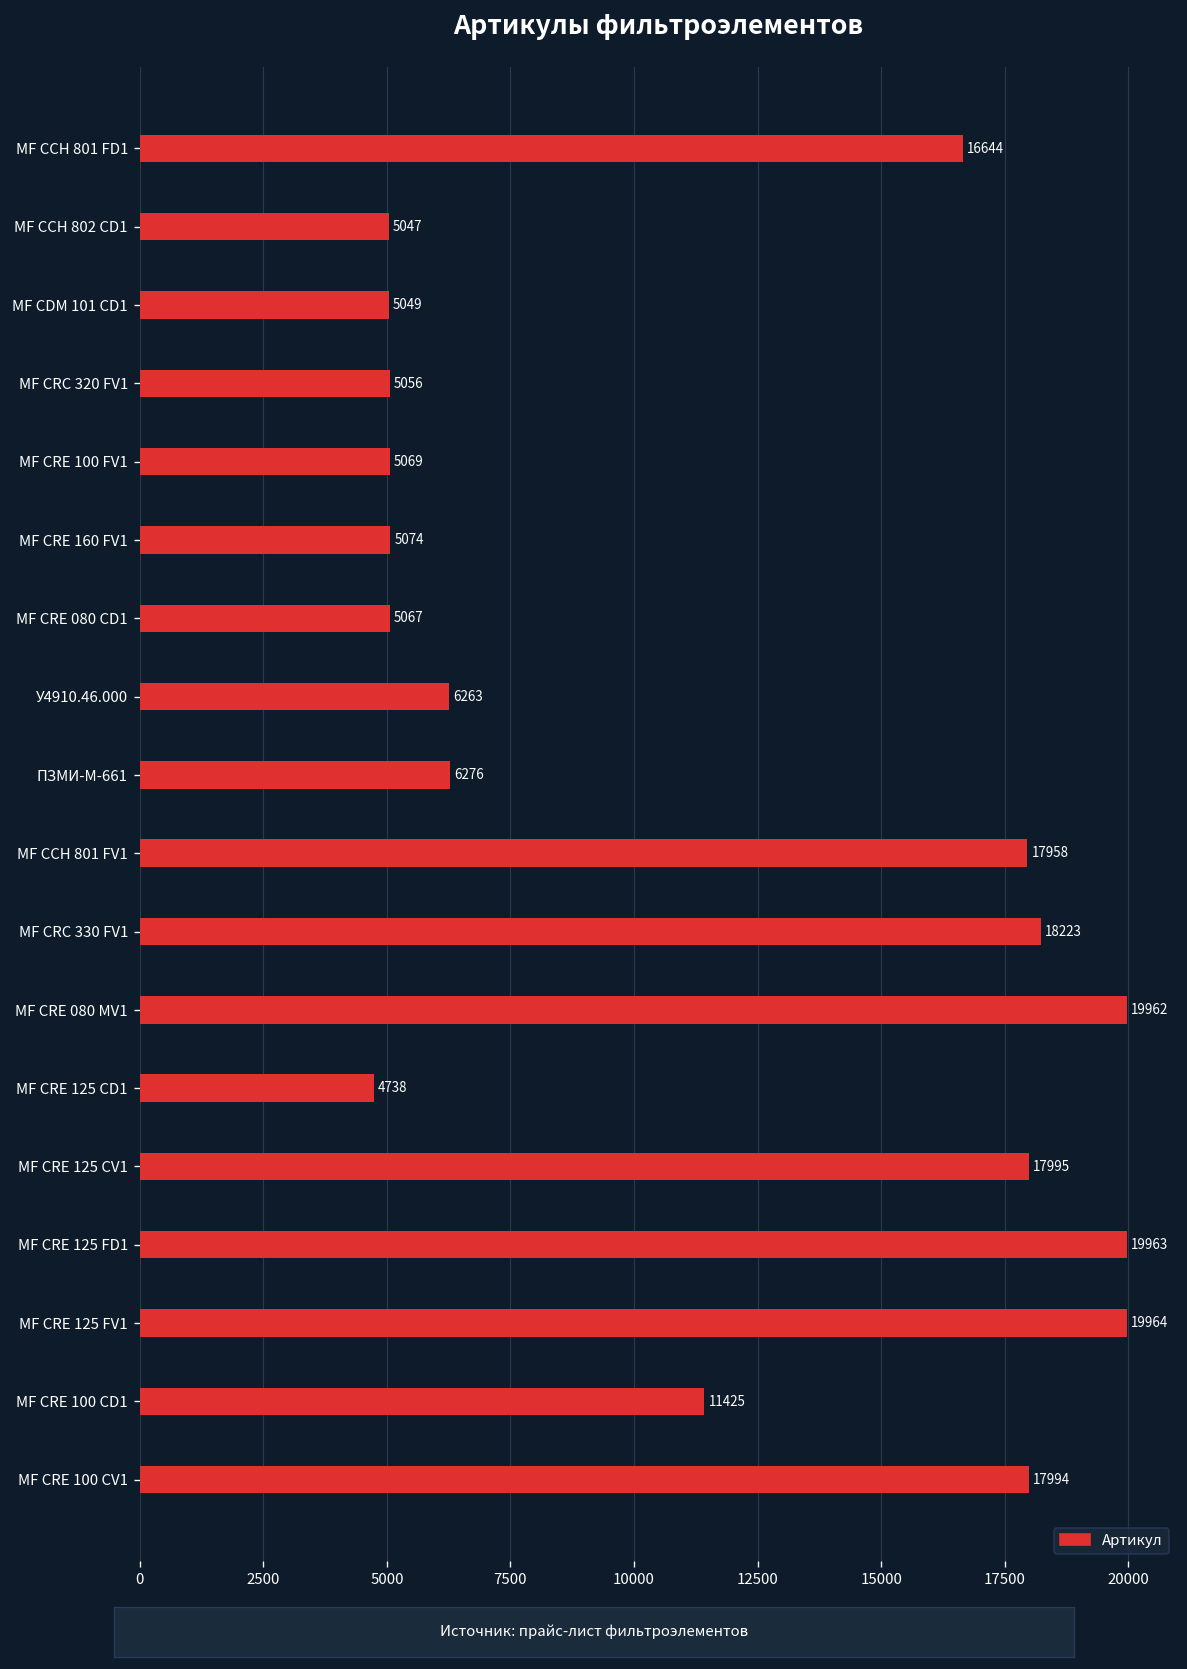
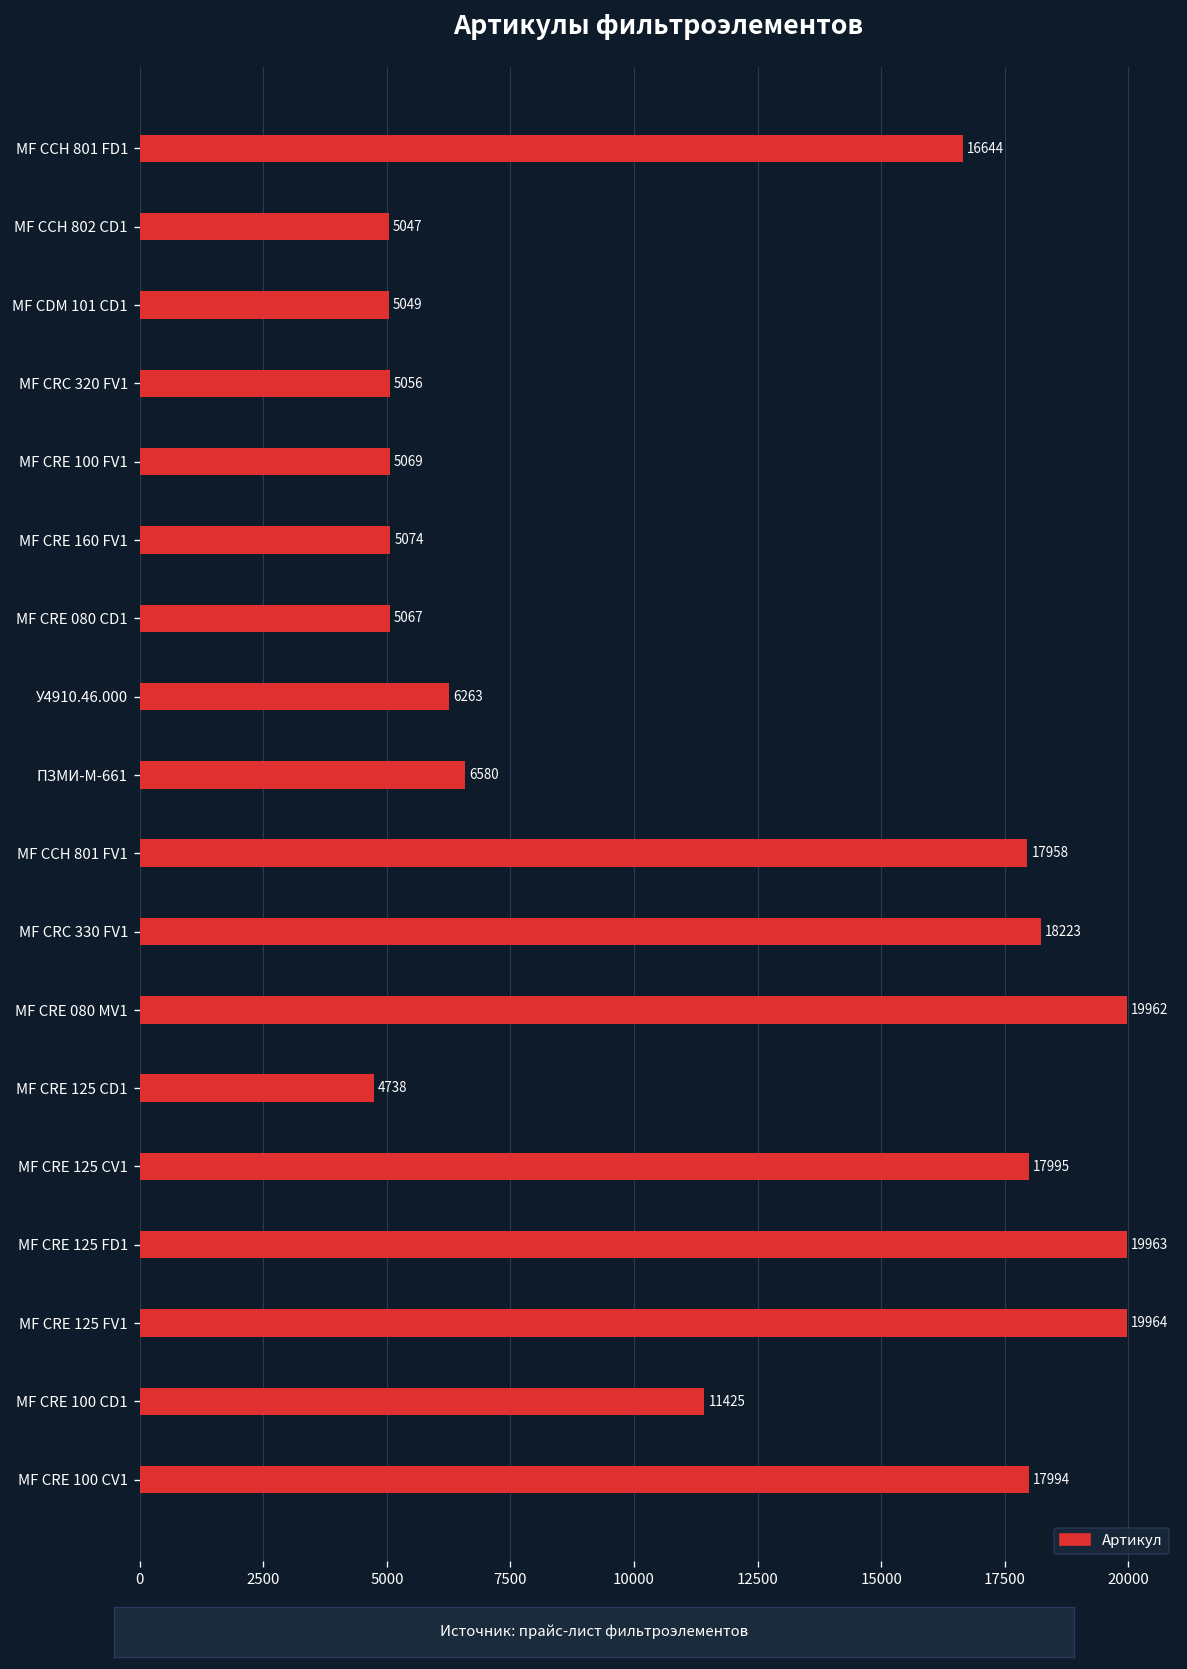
  {
    "МF CCH 801 FD1": 16644,
    "МF CCH 802 CD1": 5047,
    "МF CDM 101 CD1": 5049,
    "МF CRC 320 FV1": 5056,
    "МF CRE 100 FV1": 5069,
    "МF CRE 160 FV1": 5074,
    "МF CRE 080 CD1": 5067,
    "У4910.46.000": 6263,
-   "ПЗМИ-М-661": 6276,
+   "ПЗМИ-М-661": 6580,
    "МF CCH 801 FV1": 17958,
    "МF CRC 330 FV1": 18223,
    "МF CRE 080 MV1": 19962,
    "МF CRE 125 CD1": 4738,
    "МF CRE 125 CV1": 17995,
    "МF CRE 125 FD1": 19963,
    "МF CRE 125 FV1": 19964,
    "МF CRE 100 CD1": 11425,
    "МF CRE 100 CV1": 17994
  }
